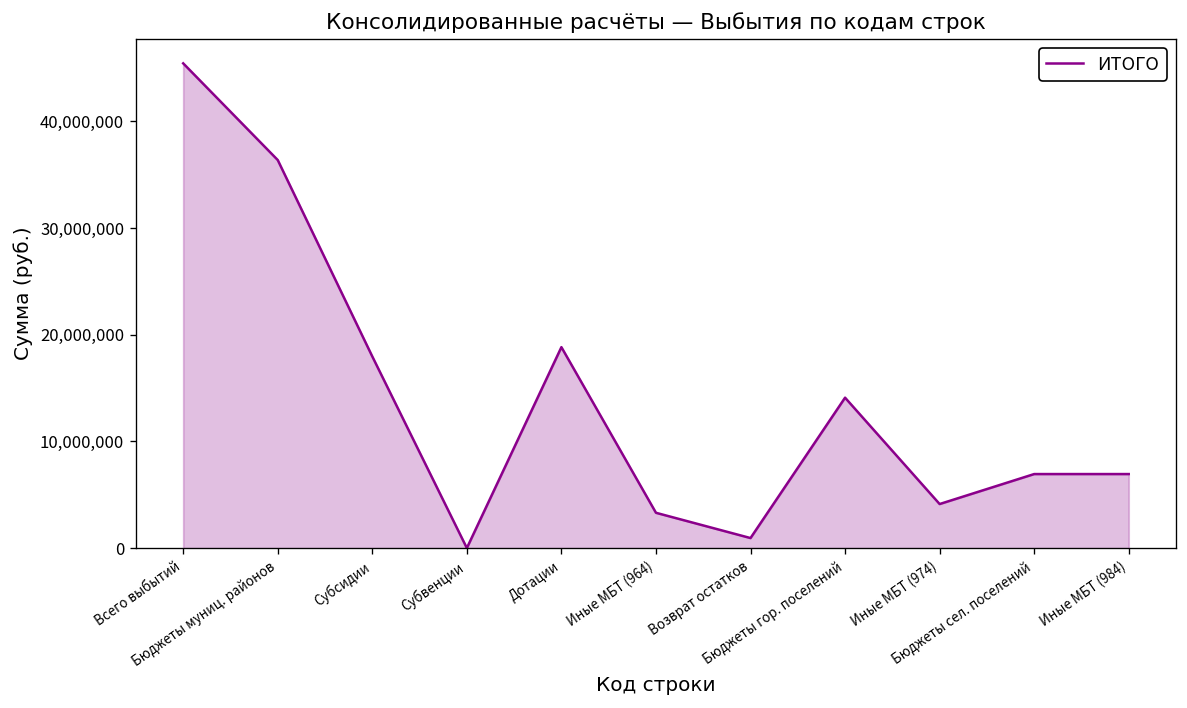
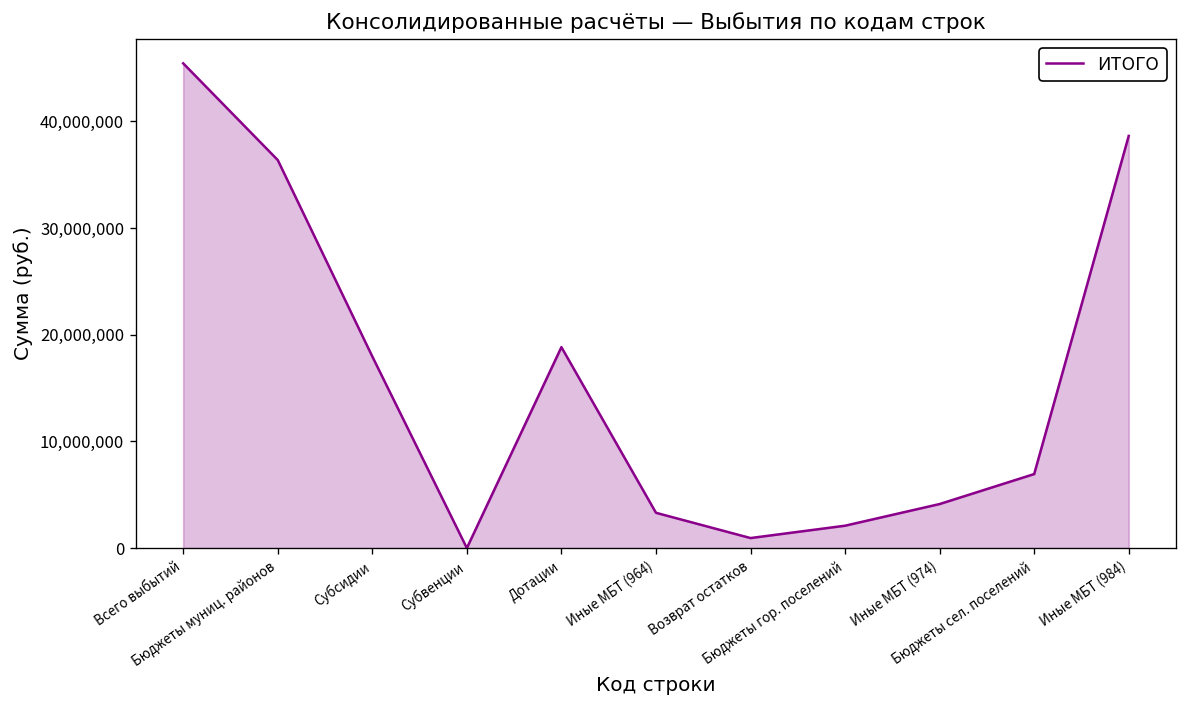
  {
    "Всего выбытий": "45,000,000",
    "Бюджеты муниц. районов": "36,000,000",
    "Субсидии": "18,000,000",
    "Субвенции": "0",
    "Дотации": "19,000,000",
    "Иные МБТ (964)": "3,000,000",
    "Возврат остатков": "1,000,000",
-   "Бюджеты гор. поселений": "14,000,000",
+   "Бюджеты гор. поселений": "2,000,000",
    "Иные МБТ (974)": "4,000,000",
    "Бюджеты сел. поселений": "7,000,000",
-   "Иные МБТ (984)": "7,000,000"
+   "Иные МБТ (984)": "39,000,000"
  }
